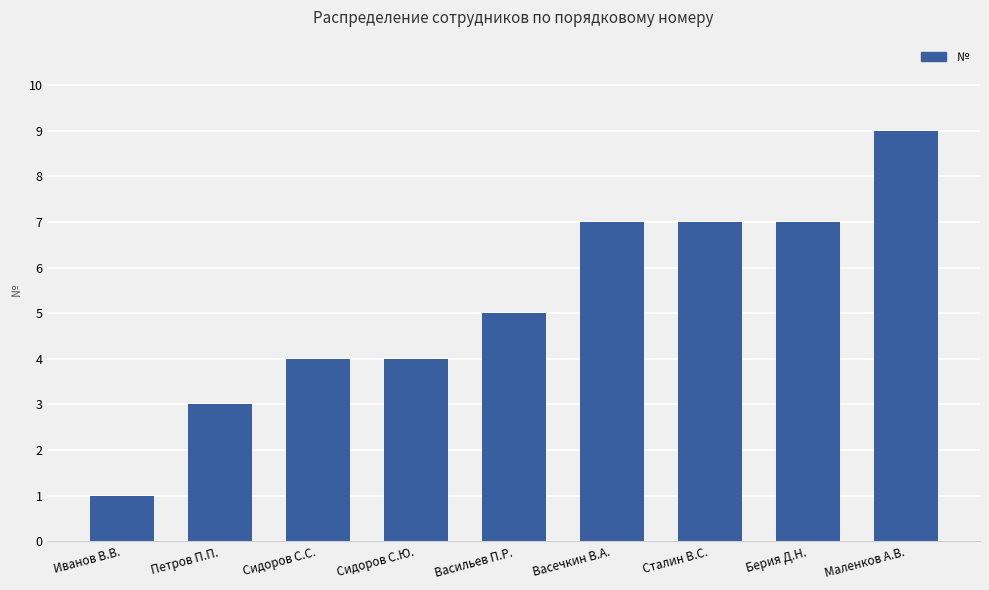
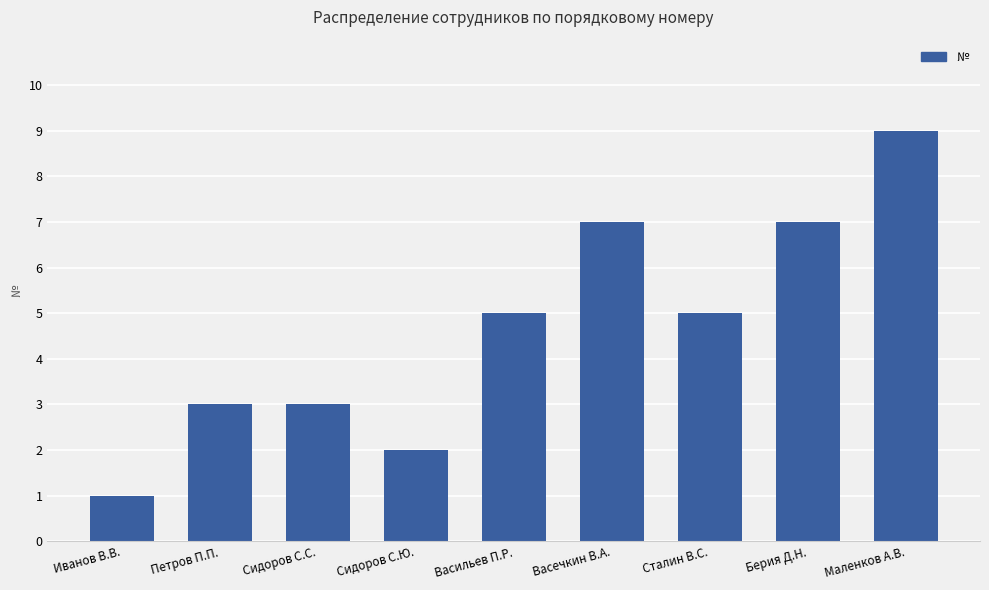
  {
    "Иванов В.В.": 1,
    "Петров П.П.": 3,
-   "Сидоров С.С.": 4,
-   "Сидоров С.Ю.": 4,
+   "Сидоров С.С.": 3,
+   "Сидоров С.Ю.": 2,
    "Васильев П.Р.": 5,
    "Васечкин В.А.": 7,
-   "Сталин В.С.": 7,
+   "Сталин В.С.": 5,
    "Берия Д.Н.": 7,
    "Маленков А.В.": 9
  }
